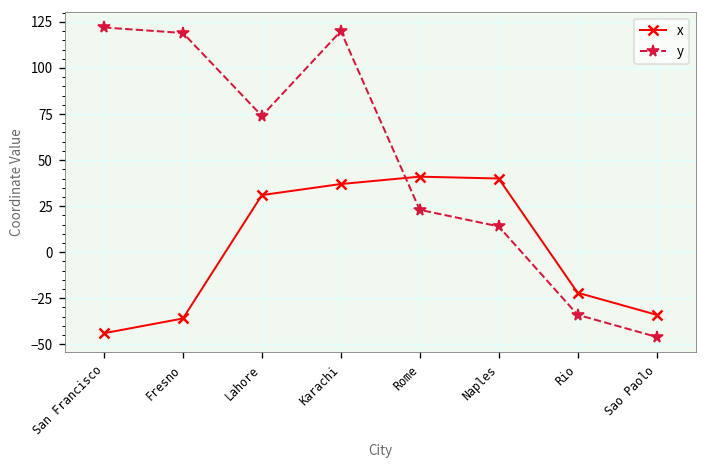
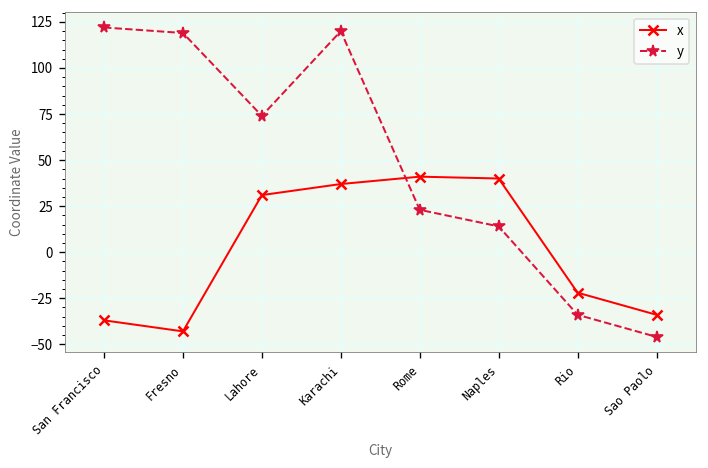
  {
    "x": {
-     "San Francisco": -44,
-     "Fresno": -36,
+     "San Francisco": -37,
+     "Fresno": -43,
      "Lahore": 31,
      "Karachi": 37,
      "Rome": 41,
      "Naples": 40,
      "Rio": -22,
      "Sao Paolo": -34
    },
    "y": {
      "San Francisco": 122,
      "Fresno": 119,
      "Lahore": 74,
      "Karachi": 120,
      "Rome": 23,
      "Naples": 14,
      "Rio": -34,
      "Sao Paolo": -46
    }
  }
